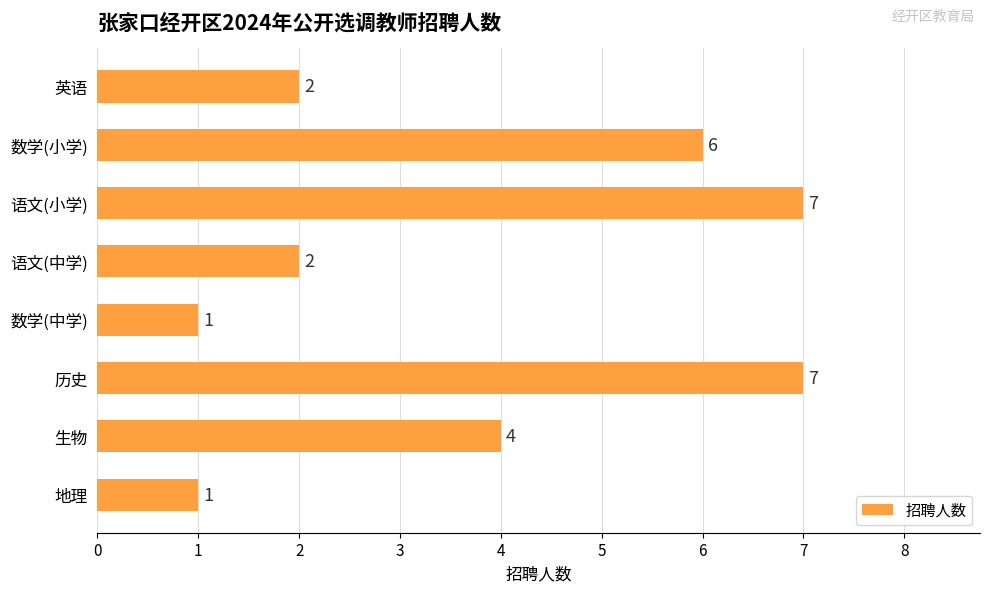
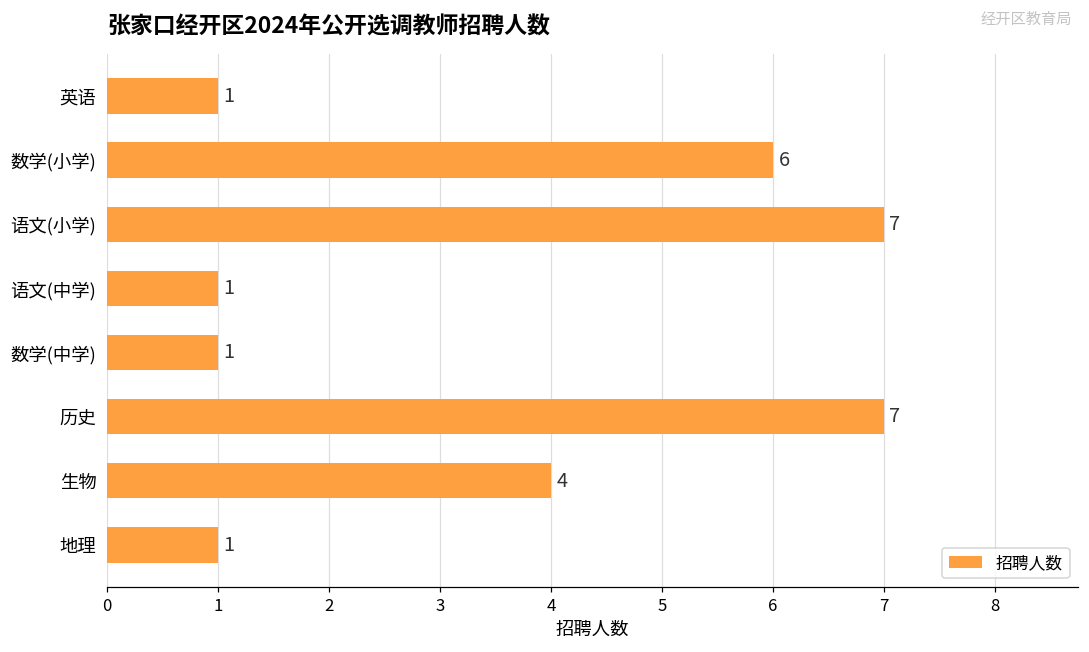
  {
-   "英语": 2,
+   "英语": 1,
    "数学(小学)": 6,
    "语文(小学)": 7,
-   "语文(中学)": 2,
+   "语文(中学)": 1,
    "数学(中学)": 1,
    "历史": 7,
    "生物": 4,
    "地理": 1
  }
